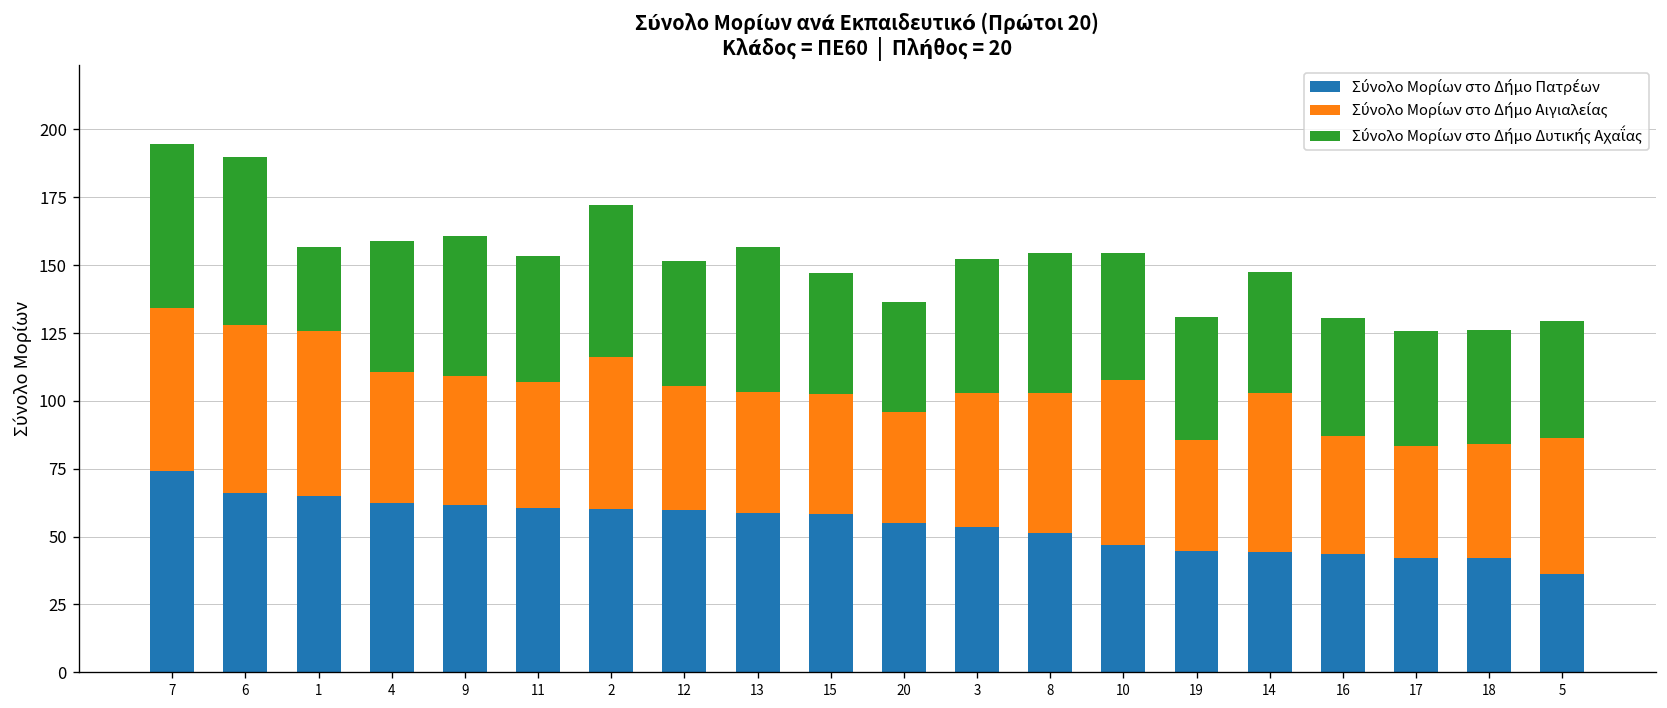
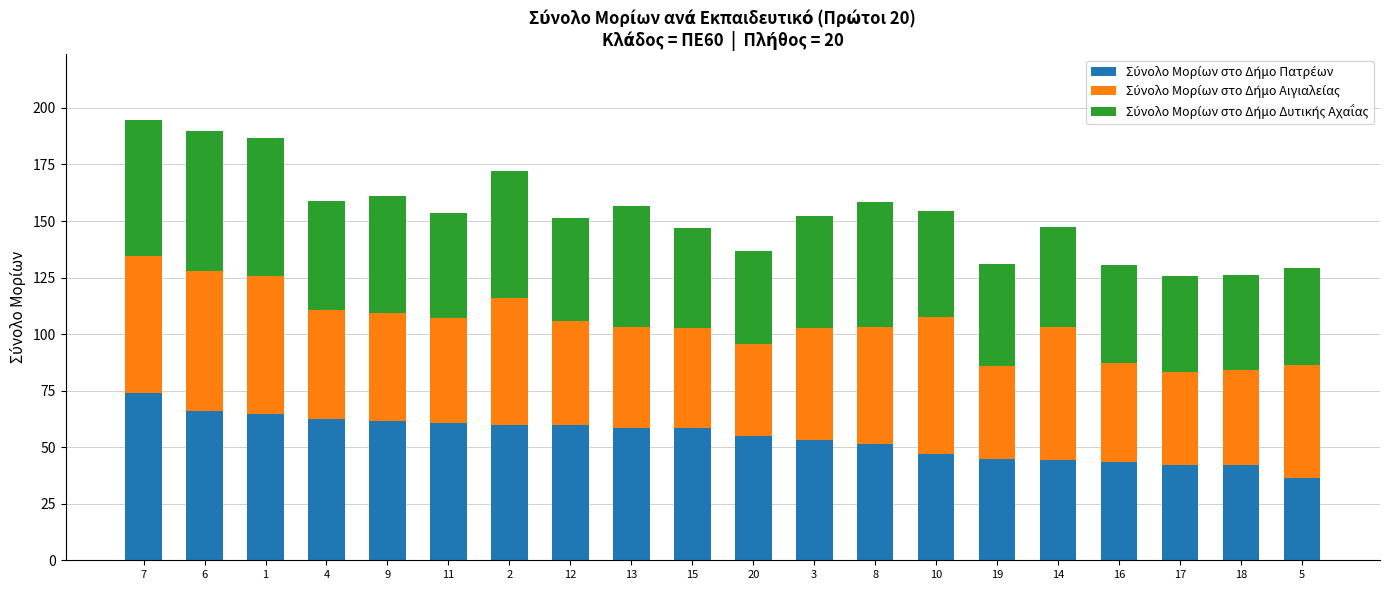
  {
    "Σύνολο Μορίων στο Δήμο Πατρέων": {
      "7": 74,
      "6": 66,
      "1": 65,
      "4": 62,
      "9": 62,
      "11": 61,
      "2": 60,
      "12": 60,
      "13": 59,
      "15": 58,
      "20": 55,
      "3": 53,
      "8": 52,
      "10": 47,
      "19": 45,
      "14": 45,
      "16": 44,
      "17": 42,
      "18": 42,
      "5": 36
    },
    "Σύνολο Μορίων στο Δήμο Αιγιαλείας": {
      "7": 60,
      "6": 62,
      "1": 61,
      "4": 48,
      "9": 48,
      "11": 47,
      "2": 56,
      "12": 46,
      "13": 45,
      "15": 44,
      "20": 41,
      "3": 49,
      "8": 52,
      "10": 61,
      "19": 41,
      "14": 59,
      "16": 44,
      "17": 41,
      "18": 42,
      "5": 50
    },
    "Σύνολο Μορίων στο Δήμο Δυτικής Αχαΐας": {
      "7": 60,
      "6": 62,
-     "1": 31,
+     "1": 61,
      "4": 48,
      "9": 52,
      "11": 47,
      "2": 56,
      "12": 46,
      "13": 53,
      "15": 44,
      "20": 41,
      "3": 49,
-     "8": 52,
+     "8": 55,
      "10": 47,
      "19": 45,
      "14": 45,
      "16": 44,
      "17": 42,
      "18": 42,
      "5": 43
    }
  }
